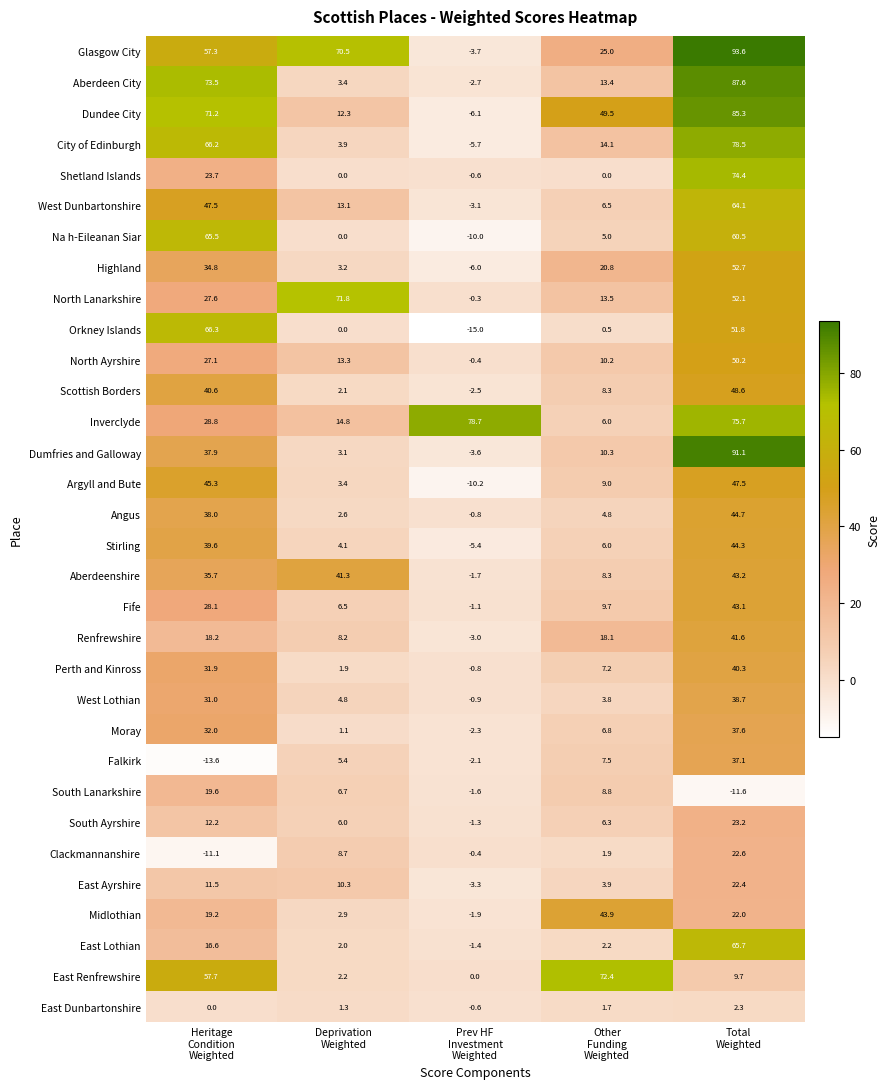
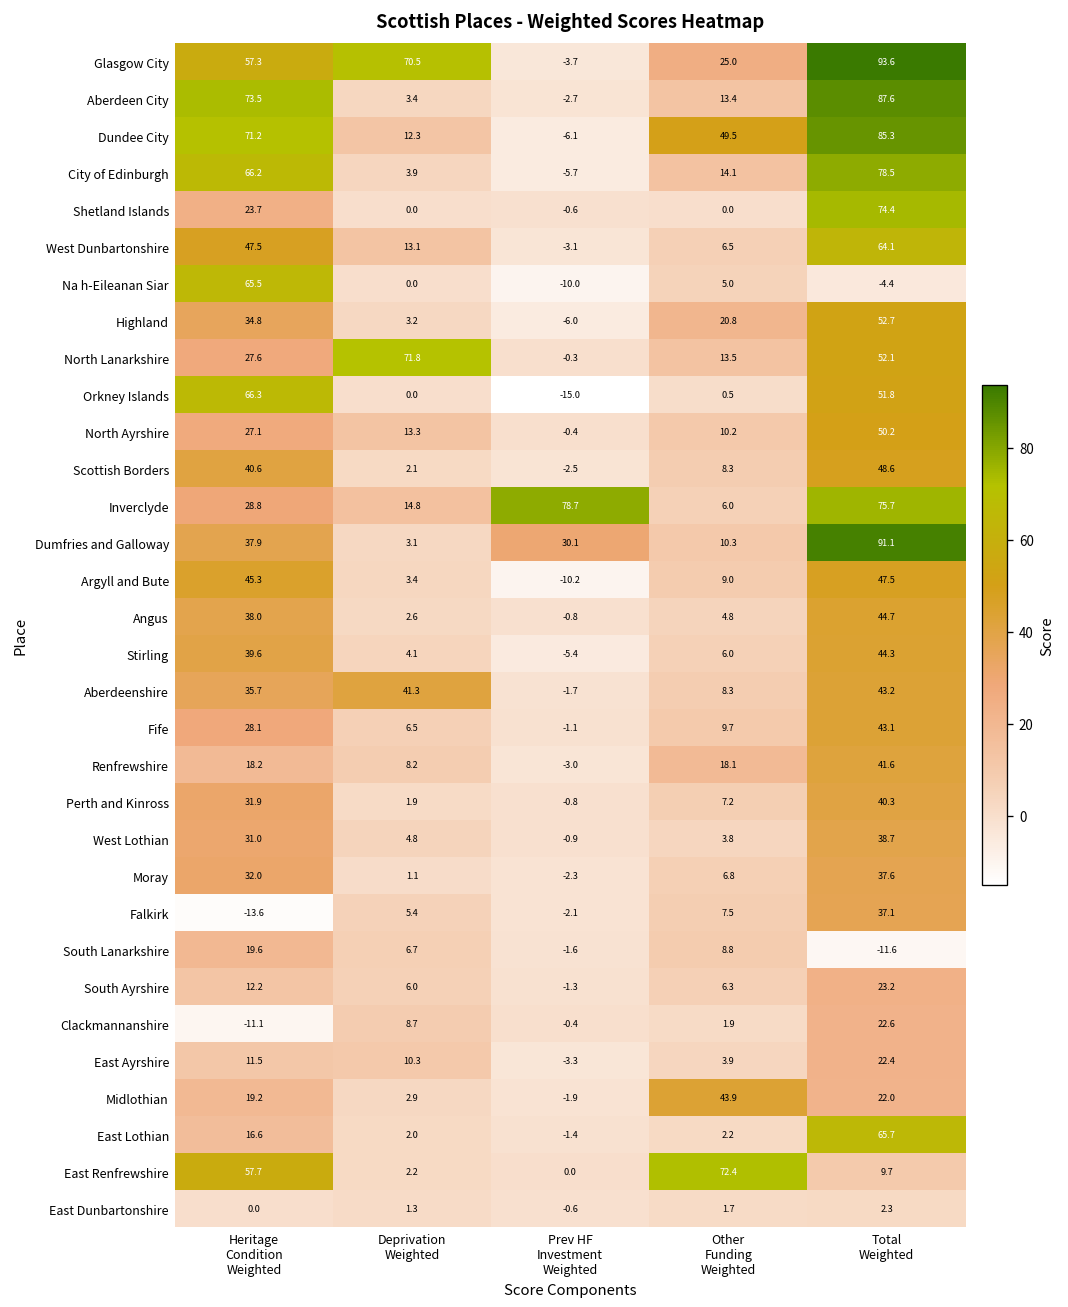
  {
    "Glasgow City": {
      "Heritage Condition Weighted": 57.3,
      "Deprivation Weighted": 70.5,
      "Prev HF Investment Weighted": -3.7,
      "Other Funding Weighted": 25.0,
      "Total Weighted": 93.6
    },
    "Aberdeen City": {
      "Heritage Condition Weighted": 73.5,
      "Deprivation Weighted": 3.4,
      "Prev HF Investment Weighted": -2.7,
      "Other Funding Weighted": 13.4,
      "Total Weighted": 87.6
    },
    "Dundee City": {
      "Heritage Condition Weighted": 71.2,
      "Deprivation Weighted": 12.3,
      "Prev HF Investment Weighted": -6.1,
      "Other Funding Weighted": 49.5,
      "Total Weighted": 85.3
    },
    "City of Edinburgh": {
      "Heritage Condition Weighted": 66.2,
      "Deprivation Weighted": 3.9,
      "Prev HF Investment Weighted": -5.7,
      "Other Funding Weighted": 14.1,
      "Total Weighted": 78.5
    },
    "Shetland Islands": {
      "Heritage Condition Weighted": 23.7,
      "Deprivation Weighted": 0.0,
      "Prev HF Investment Weighted": -0.6,
      "Other Funding Weighted": 0.0,
      "Total Weighted": 74.4
    },
    "West Dunbartonshire": {
      "Heritage Condition Weighted": 47.5,
      "Deprivation Weighted": 13.1,
      "Prev HF Investment Weighted": -3.1,
      "Other Funding Weighted": 6.5,
      "Total Weighted": 64.1
    },
    "Na h-Eileanan Siar": {
      "Heritage Condition Weighted": 65.5,
      "Deprivation Weighted": 0.0,
      "Prev HF Investment Weighted": -10.0,
      "Other Funding Weighted": 5.0,
-     "Total Weighted": 60.5
+     "Total Weighted": -4.4
    },
    "Highland": {
      "Heritage Condition Weighted": 34.8,
      "Deprivation Weighted": 3.2,
      "Prev HF Investment Weighted": -6.0,
      "Other Funding Weighted": 20.8,
      "Total Weighted": 52.7
    },
    "North Lanarkshire": {
      "Heritage Condition Weighted": 27.6,
      "Deprivation Weighted": 71.8,
      "Prev HF Investment Weighted": -0.3,
      "Other Funding Weighted": 13.5,
      "Total Weighted": 52.1
    },
    "Orkney Islands": {
      "Heritage Condition Weighted": 66.3,
      "Deprivation Weighted": 0.0,
      "Prev HF Investment Weighted": -15.0,
      "Other Funding Weighted": 0.5,
      "Total Weighted": 51.8
    },
    "North Ayrshire": {
      "Heritage Condition Weighted": 27.1,
      "Deprivation Weighted": 13.3,
      "Prev HF Investment Weighted": -0.4,
      "Other Funding Weighted": 10.2,
      "Total Weighted": 50.2
    },
    "Scottish Borders": {
      "Heritage Condition Weighted": 40.6,
      "Deprivation Weighted": 2.1,
      "Prev HF Investment Weighted": -2.5,
      "Other Funding Weighted": 8.3,
      "Total Weighted": 48.6
    },
    "Inverclyde": {
      "Heritage Condition Weighted": 28.8,
      "Deprivation Weighted": 14.8,
      "Prev HF Investment Weighted": 78.7,
      "Other Funding Weighted": 6.0,
      "Total Weighted": 75.7
    },
    "Dumfries and Galloway": {
      "Heritage Condition Weighted": 37.9,
      "Deprivation Weighted": 3.1,
-     "Prev HF Investment Weighted": -3.6,
+     "Prev HF Investment Weighted": 30.1,
      "Other Funding Weighted": 10.3,
      "Total Weighted": 91.1
    },
    "Argyll and Bute": {
      "Heritage Condition Weighted": 45.3,
      "Deprivation Weighted": 3.4,
      "Prev HF Investment Weighted": -10.2,
      "Other Funding Weighted": 9.0,
      "Total Weighted": 47.5
    },
    "Angus": {
      "Heritage Condition Weighted": 38.0,
      "Deprivation Weighted": 2.6,
      "Prev HF Investment Weighted": -0.8,
      "Other Funding Weighted": 4.8,
      "Total Weighted": 44.7
    },
    "Stirling": {
      "Heritage Condition Weighted": 39.6,
      "Deprivation Weighted": 4.1,
      "Prev HF Investment Weighted": -5.4,
      "Other Funding Weighted": 6.0,
      "Total Weighted": 44.3
    },
    "Aberdeenshire": {
      "Heritage Condition Weighted": 35.7,
      "Deprivation Weighted": 41.3,
      "Prev HF Investment Weighted": -1.7,
      "Other Funding Weighted": 8.3,
      "Total Weighted": 43.2
    },
    "Fife": {
      "Heritage Condition Weighted": 28.1,
      "Deprivation Weighted": 6.5,
      "Prev HF Investment Weighted": -1.1,
      "Other Funding Weighted": 9.7,
      "Total Weighted": 43.1
    },
    "Renfrewshire": {
      "Heritage Condition Weighted": 18.2,
      "Deprivation Weighted": 8.2,
      "Prev HF Investment Weighted": -3.0,
      "Other Funding Weighted": 18.1,
      "Total Weighted": 41.6
    },
    "Perth and Kinross": {
      "Heritage Condition Weighted": 31.9,
      "Deprivation Weighted": 1.9,
      "Prev HF Investment Weighted": -0.8,
      "Other Funding Weighted": 7.2,
      "Total Weighted": 40.3
    },
    "West Lothian": {
      "Heritage Condition Weighted": 31.0,
      "Deprivation Weighted": 4.8,
      "Prev HF Investment Weighted": -0.9,
      "Other Funding Weighted": 3.8,
      "Total Weighted": 38.7
    },
    "Moray": {
      "Heritage Condition Weighted": 32.0,
      "Deprivation Weighted": 1.1,
      "Prev HF Investment Weighted": -2.3,
      "Other Funding Weighted": 6.8,
      "Total Weighted": 37.6
    },
    "Falkirk": {
      "Heritage Condition Weighted": -13.6,
      "Deprivation Weighted": 5.4,
      "Prev HF Investment Weighted": -2.1,
      "Other Funding Weighted": 7.5,
      "Total Weighted": 37.1
    },
    "South Lanarkshire": {
      "Heritage Condition Weighted": 19.6,
      "Deprivation Weighted": 6.7,
      "Prev HF Investment Weighted": -1.6,
      "Other Funding Weighted": 8.8,
      "Total Weighted": -11.6
    },
    "South Ayrshire": {
      "Heritage Condition Weighted": 12.2,
      "Deprivation Weighted": 6.0,
      "Prev HF Investment Weighted": -1.3,
      "Other Funding Weighted": 6.3,
      "Total Weighted": 23.2
    },
    "Clackmannanshire": {
      "Heritage Condition Weighted": -11.1,
      "Deprivation Weighted": 8.7,
      "Prev HF Investment Weighted": -0.4,
      "Other Funding Weighted": 1.9,
      "Total Weighted": 22.6
    },
    "East Ayrshire": {
      "Heritage Condition Weighted": 11.5,
      "Deprivation Weighted": 10.3,
      "Prev HF Investment Weighted": -3.3,
      "Other Funding Weighted": 3.9,
      "Total Weighted": 22.4
    },
    "Midlothian": {
      "Heritage Condition Weighted": 19.2,
      "Deprivation Weighted": 2.9,
      "Prev HF Investment Weighted": -1.9,
      "Other Funding Weighted": 43.9,
      "Total Weighted": 22.0
    },
    "East Lothian": {
      "Heritage Condition Weighted": 16.6,
      "Deprivation Weighted": 2.0,
      "Prev HF Investment Weighted": -1.4,
      "Other Funding Weighted": 2.2,
      "Total Weighted": 65.7
    },
    "East Renfrewshire": {
      "Heritage Condition Weighted": 57.7,
      "Deprivation Weighted": 2.2,
      "Prev HF Investment Weighted": 0.0,
      "Other Funding Weighted": 72.4,
      "Total Weighted": 9.7
    },
    "East Dunbartonshire": {
      "Heritage Condition Weighted": 0.0,
      "Deprivation Weighted": 1.3,
      "Prev HF Investment Weighted": -0.6,
      "Other Funding Weighted": 1.7,
      "Total Weighted": 2.3
    }
  }
